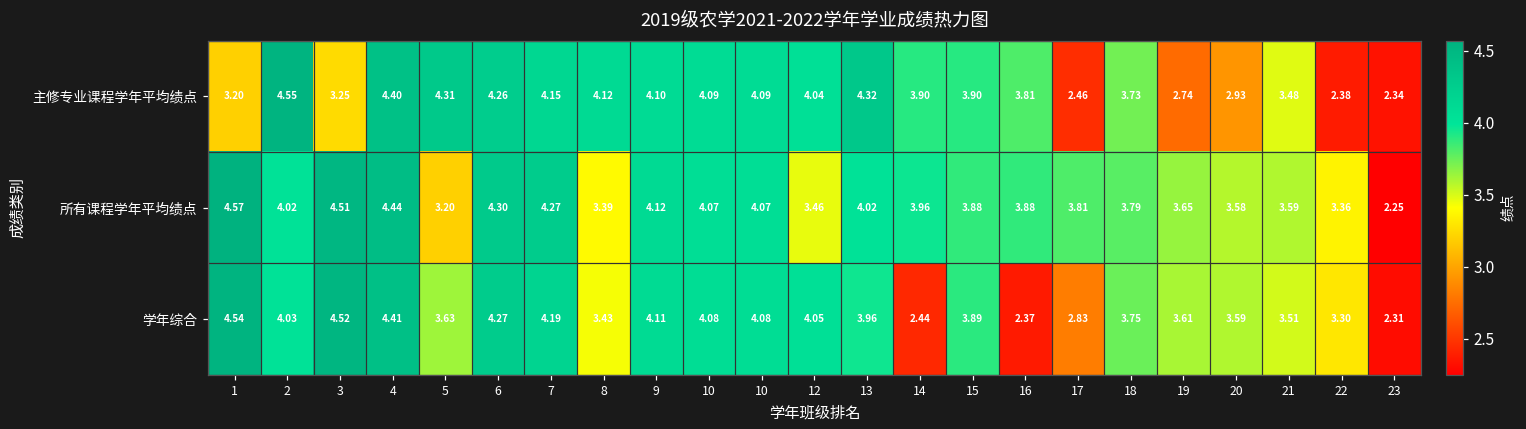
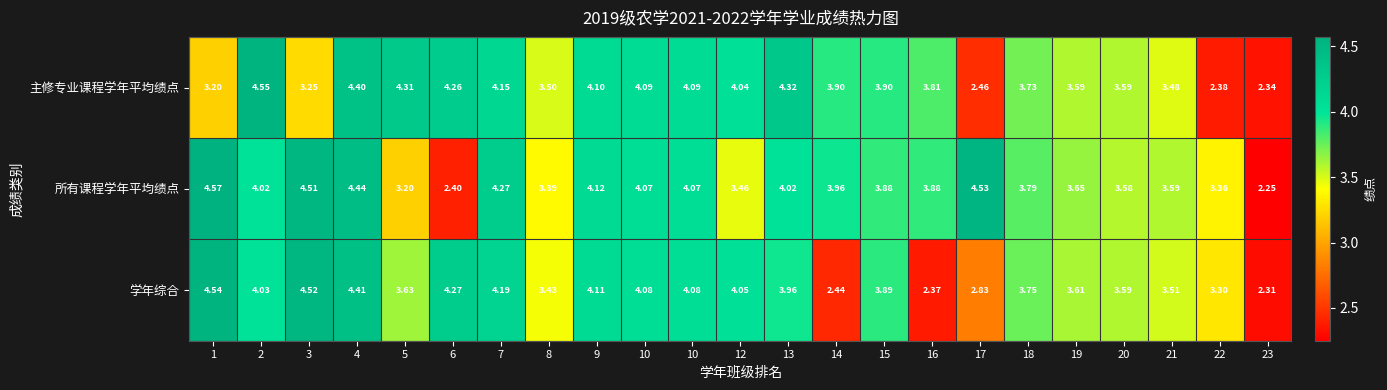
  {
    "主修专业课程学年平均绩点": {
      "1": 3.20,
      "2": 4.55,
      "3": 3.25,
      "4": 4.40,
      "5": 4.31,
      "6": 4.26,
      "7": 4.15,
-     "8": 4.12,
+     "8": 3.50,
      "9": 4.10,
      "12": 4.04,
      "13": 4.32,
      "14": 3.90,
      "15": 3.90,
      "16": 3.81,
      "17": 2.46,
      "18": 3.73,
-     "19": 2.74,
-     "20": 2.93,
+     "19": 3.59,
+     "20": 3.59,
      "21": 3.48,
      "22": 2.38,
      "23": 2.34
    },
    "所有课程学年平均绩点": {
      "1": 4.57,
      "2": 4.02,
      "3": 4.51,
      "4": 4.44,
      "5": 3.20,
-     "6": 4.30,
+     "6": 2.40,
      "7": 4.27,
      "8": 3.39,
      "9": 4.12,
      "12": 3.46,
      "13": 4.02,
      "14": 3.96,
      "15": 3.88,
      "16": 3.88,
-     "17": 3.81,
+     "17": 4.53,
      "18": 3.79,
      "19": 3.65,
      "20": 3.58,
      "21": 3.59,
      "22": 3.36,
      "23": 2.25
    },
    "学年综合": {
      "1": 4.54,
      "2": 4.03,
      "3": 4.52,
      "4": 4.41,
      "5": 3.63,
      "6": 4.27,
      "7": 4.19,
      "8": 3.43,
      "9": 4.11,
      "12": 4.05,
      "13": 3.96,
      "14": 2.44,
      "15": 3.89,
      "16": 2.37,
      "17": 2.83,
      "18": 3.75,
      "19": 3.61,
      "20": 3.59,
      "21": 3.51,
      "22": 3.30,
      "23": 2.31
    }
  }
